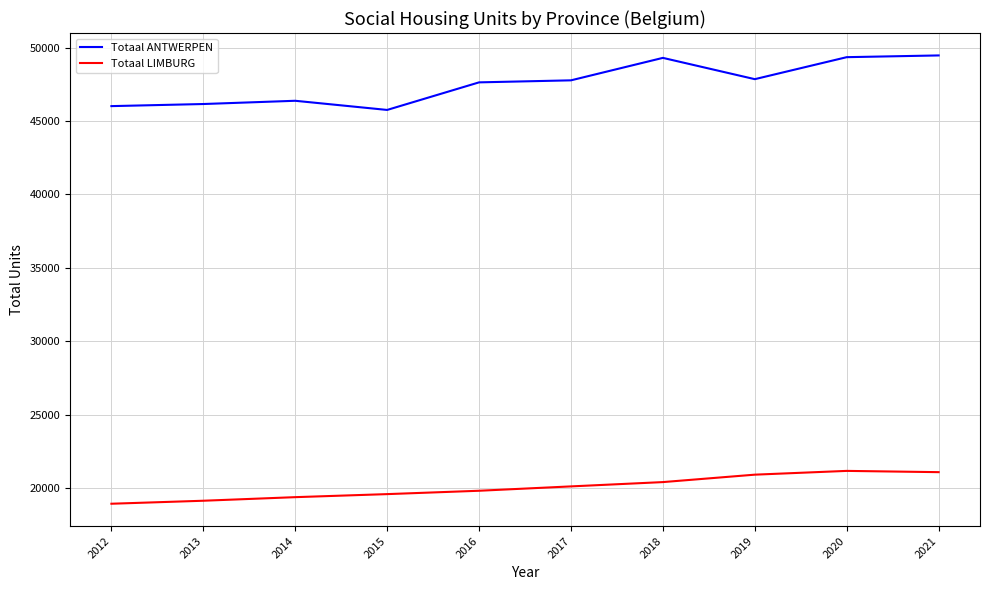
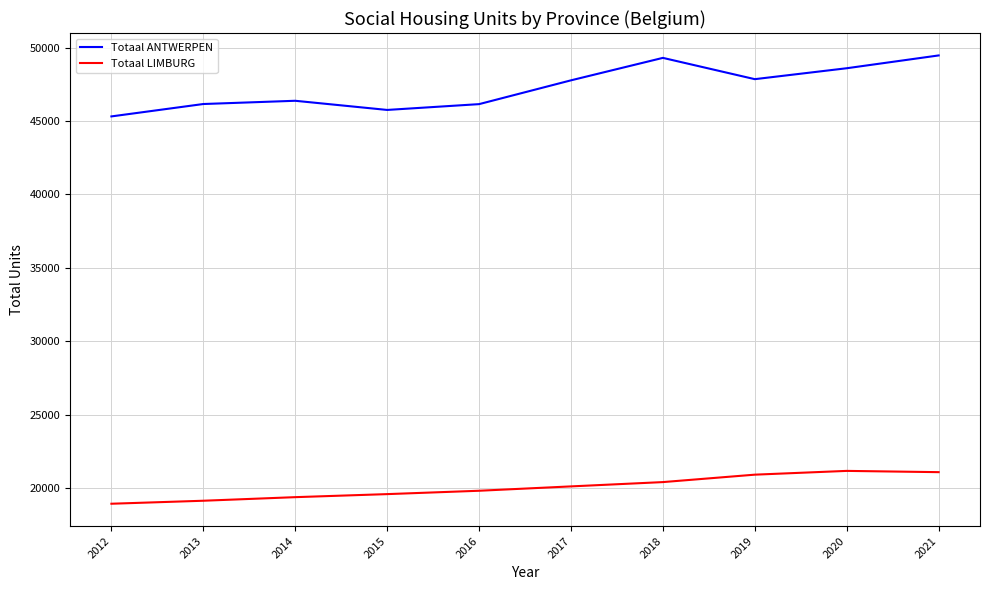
  {
    "Totaal ANTWERPEN": {
-     "2012": 46000,
+     "2012": 45300,
      "2013": 46200,
      "2014": 46400,
      "2015": 45700,
-     "2016": 47600,
+     "2016": 46100,
      "2017": 47800,
      "2018": 49300,
      "2019": 47800,
-     "2020": 49300,
+     "2020": 48600,
      "2021": 49500
    },
    "Totaal LIMBURG": {
      "2012": 18900,
      "2013": 19100,
      "2014": 19400,
      "2015": 19600,
      "2016": 19800,
      "2017": 20100,
      "2018": 20400,
      "2019": 20900,
      "2020": 21200,
      "2021": 21100
    }
  }
